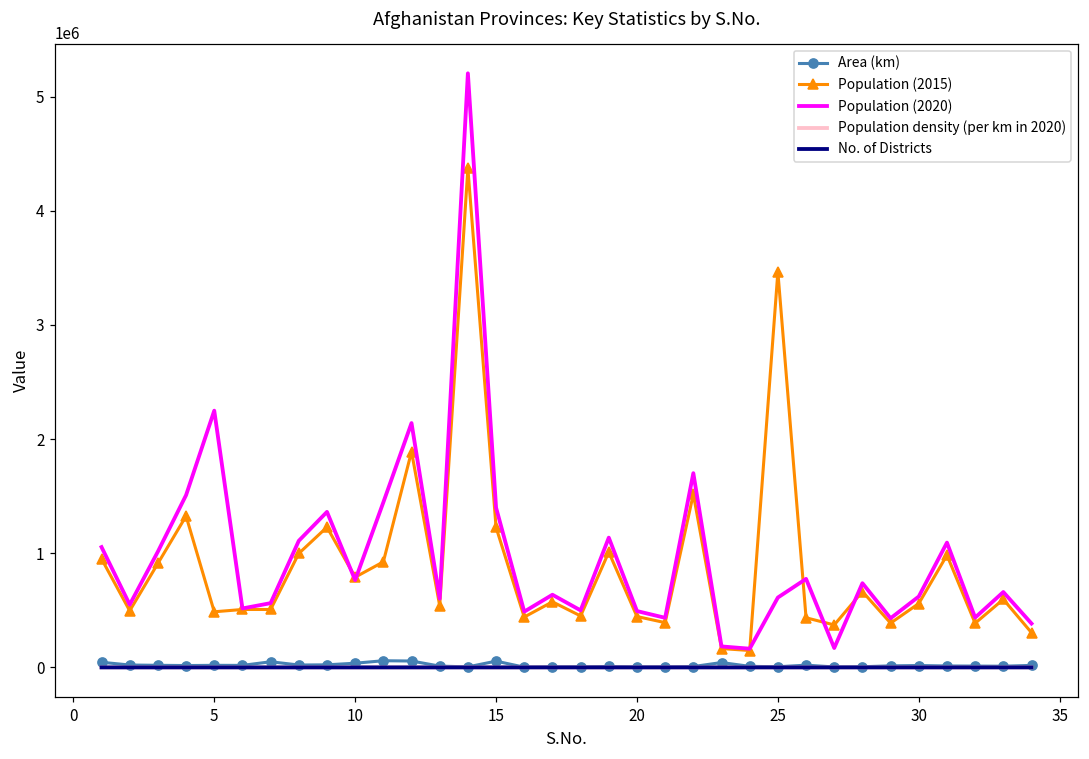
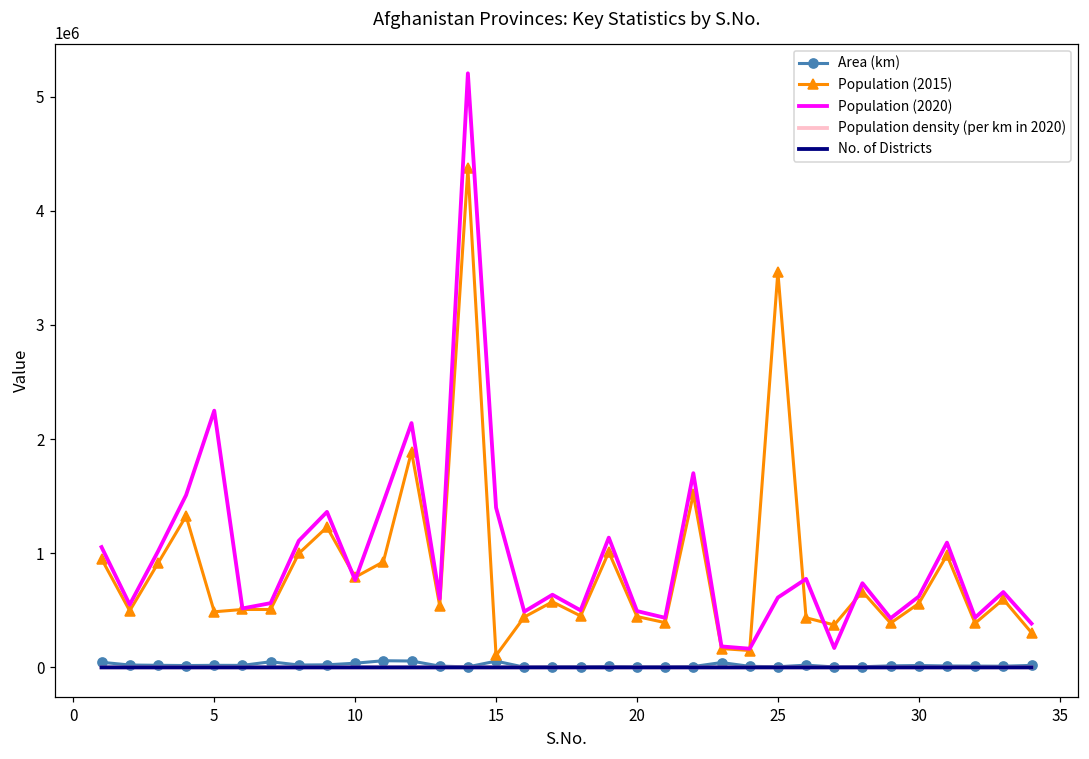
  {
    "Area (km)": {
      "10": 40000,
      "15": 50000
    },
    "Population (2015)": {
      "5": 490000,
      "10": 790000,
-     "15": 1230000,
+     "15": 100000,
      "20": 450000,
      "25": 3470000,
      "30": 560000
    },
    "Population (2020)": {
      "5": 2250000,
      "10": 760000,
      "15": 1400000,
      "20": 490000,
      "25": 610000,
      "30": 620000
    },
    "No. of Districts": {
      "10": 0,
      "15": 0
    }
  }
